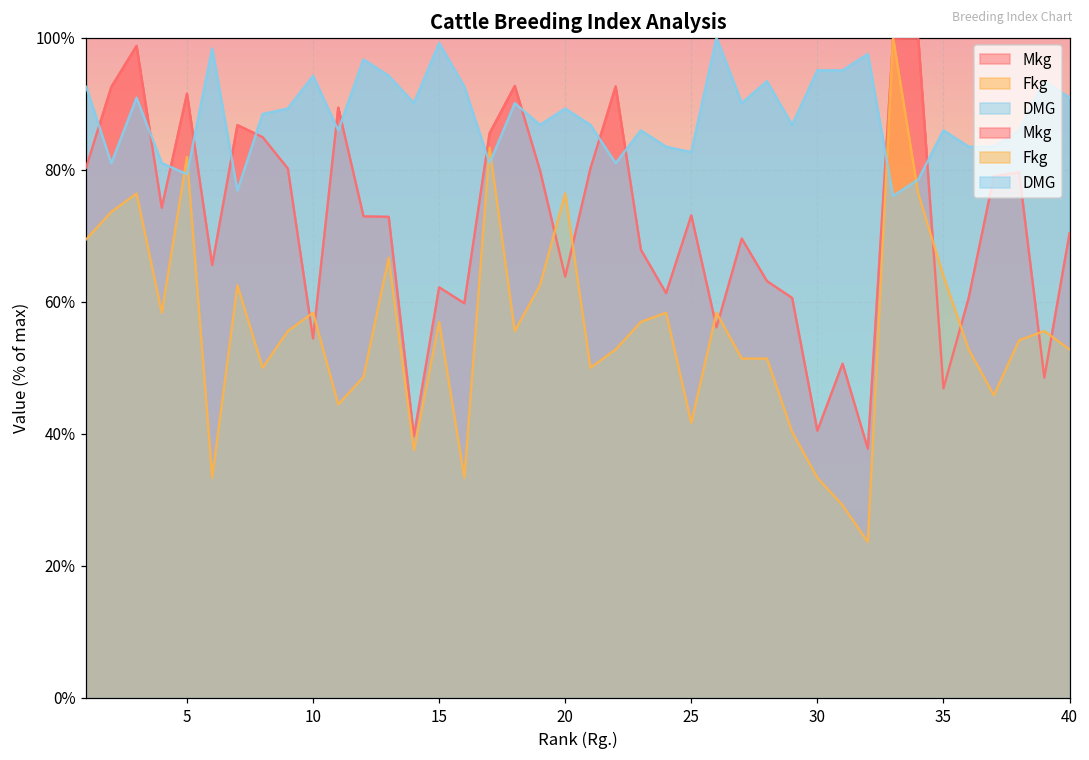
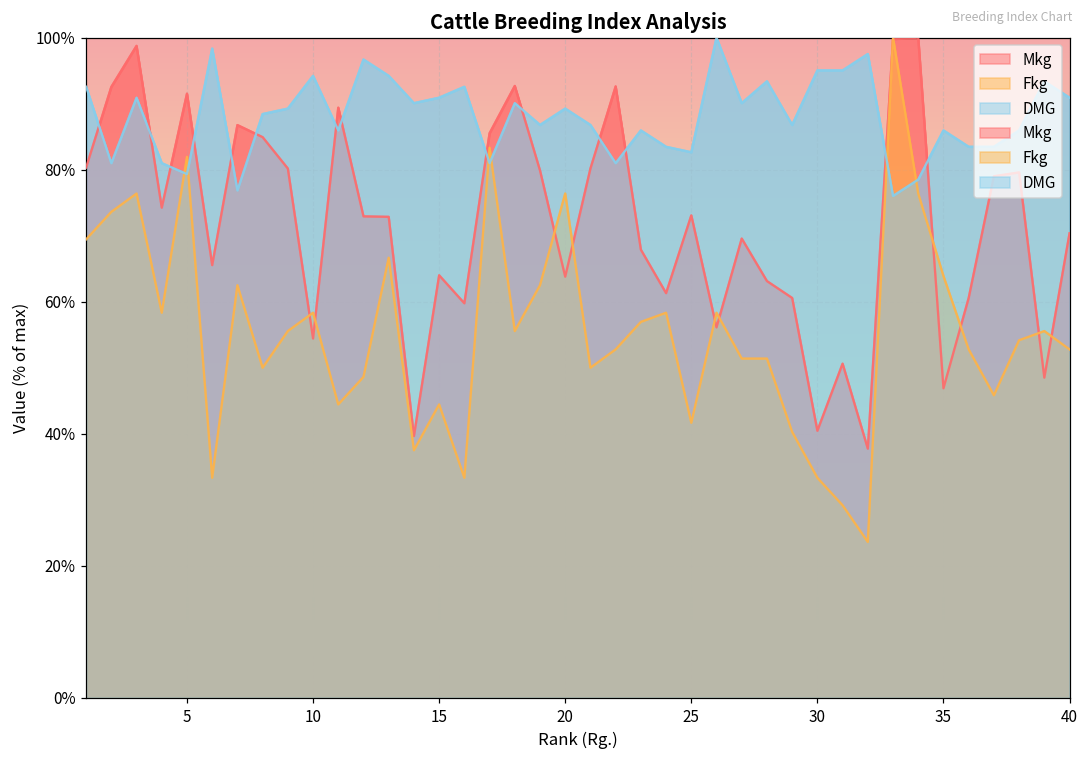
  {
    "Mkg": {
      "5": "92%",
      "10": "54%",
-     "15": "62%",
+     "15": "64%",
      "20": "64%",
      "25": "73%",
      "30": "40%",
      "35": "47%",
      "40": "70%"
    },
    "Fkg": {
      "5": "82%",
      "10": "58%",
-     "15": "57%",
+     "15": "44%",
      "20": "76%",
      "25": "42%",
      "30": "33%",
      "35": "64%",
      "40": "53%"
    },
    "DMG": {
      "5": "79%",
      "10": "94%",
-     "15": "99%",
+     "15": "91%",
      "20": "89%",
      "25": "83%",
      "30": "95%",
      "35": "86%",
      "40": "91%"
    }
  }
